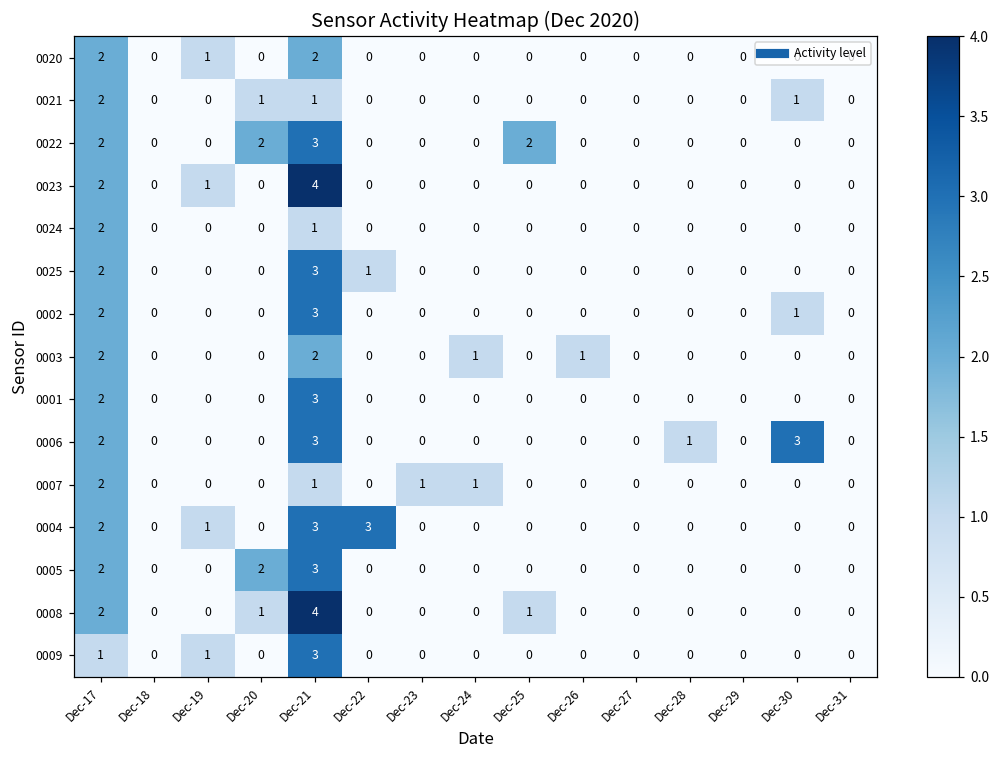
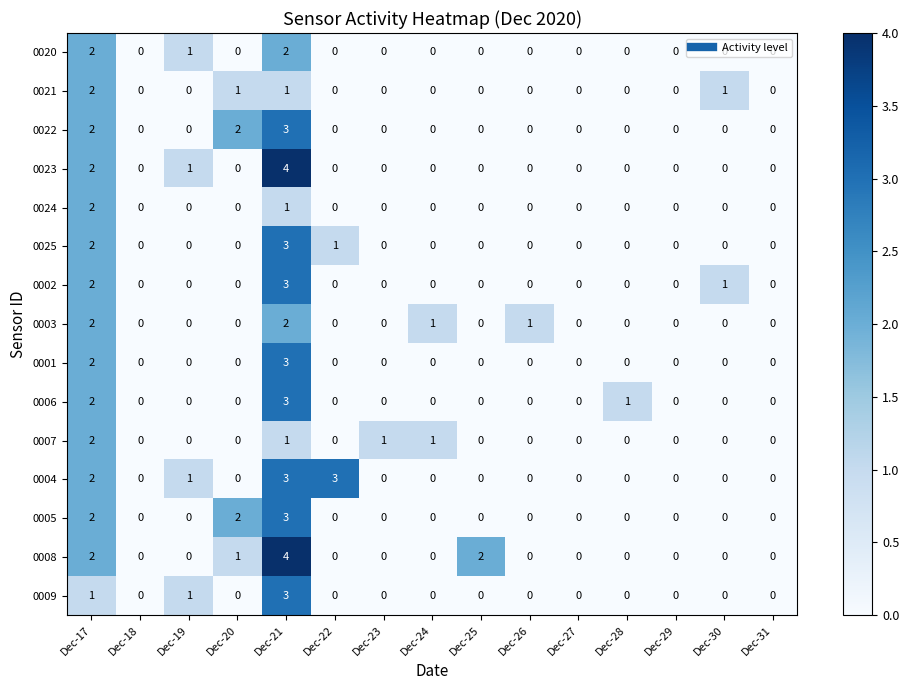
  {
    "0022": {
      "Dec-17": 2,
      "Dec-18": 0,
      "Dec-19": 0,
      "Dec-20": 2,
      "Dec-21": 3,
      "Dec-22": 0,
      "Dec-23": 0,
      "Dec-24": 0,
-     "Dec-25": 2,
+     "Dec-25": 0,
      "Dec-26": 0,
      "Dec-27": 0,
      "Dec-28": 0,
      "Dec-29": 0,
      "Dec-30": 0,
      "Dec-31": 0
    },
    "0006": {
      "Dec-17": 2,
      "Dec-18": 0,
      "Dec-19": 0,
      "Dec-20": 0,
      "Dec-21": 3,
      "Dec-22": 0,
      "Dec-23": 0,
      "Dec-24": 0,
      "Dec-25": 0,
      "Dec-26": 0,
      "Dec-27": 0,
      "Dec-28": 1,
      "Dec-29": 0,
-     "Dec-30": 3,
+     "Dec-30": 0,
      "Dec-31": 0
    },
    "0008": {
      "Dec-17": 2,
      "Dec-18": 0,
      "Dec-19": 0,
      "Dec-20": 1,
      "Dec-21": 4,
      "Dec-22": 0,
      "Dec-23": 0,
      "Dec-24": 0,
-     "Dec-25": 1,
+     "Dec-25": 2,
      "Dec-26": 0,
      "Dec-27": 0,
      "Dec-28": 0,
      "Dec-29": 0,
      "Dec-30": 0,
      "Dec-31": 0
    }
  }
